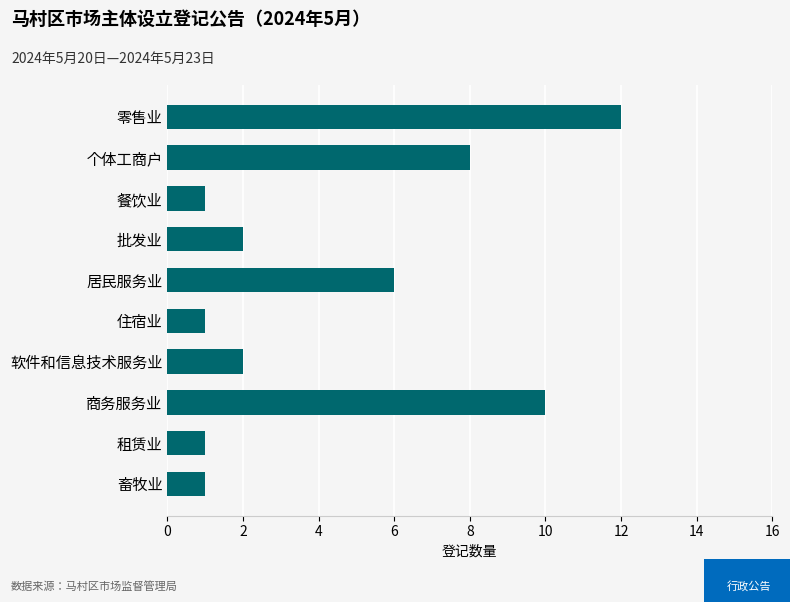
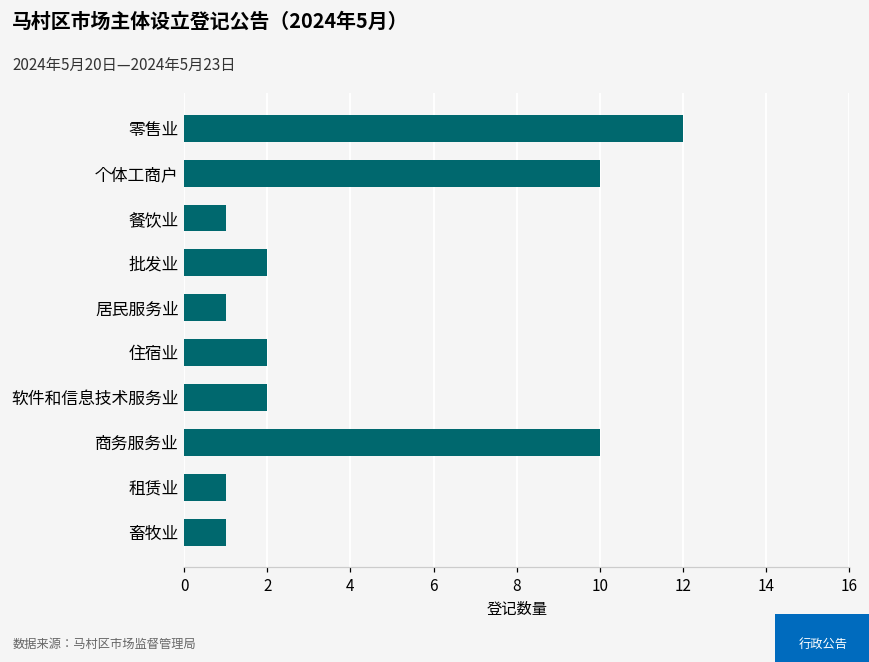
  {
    "零售业": 12,
-   "个体工商户": 8,
+   "个体工商户": 10,
    "餐饮业": 1,
    "批发业": 2,
-   "居民服务业": 6,
-   "住宿业": 1,
+   "居民服务业": 1,
+   "住宿业": 2,
    "软件和信息技术服务业": 2,
    "商务服务业": 10,
    "租赁业": 1,
    "畜牧业": 1
  }
